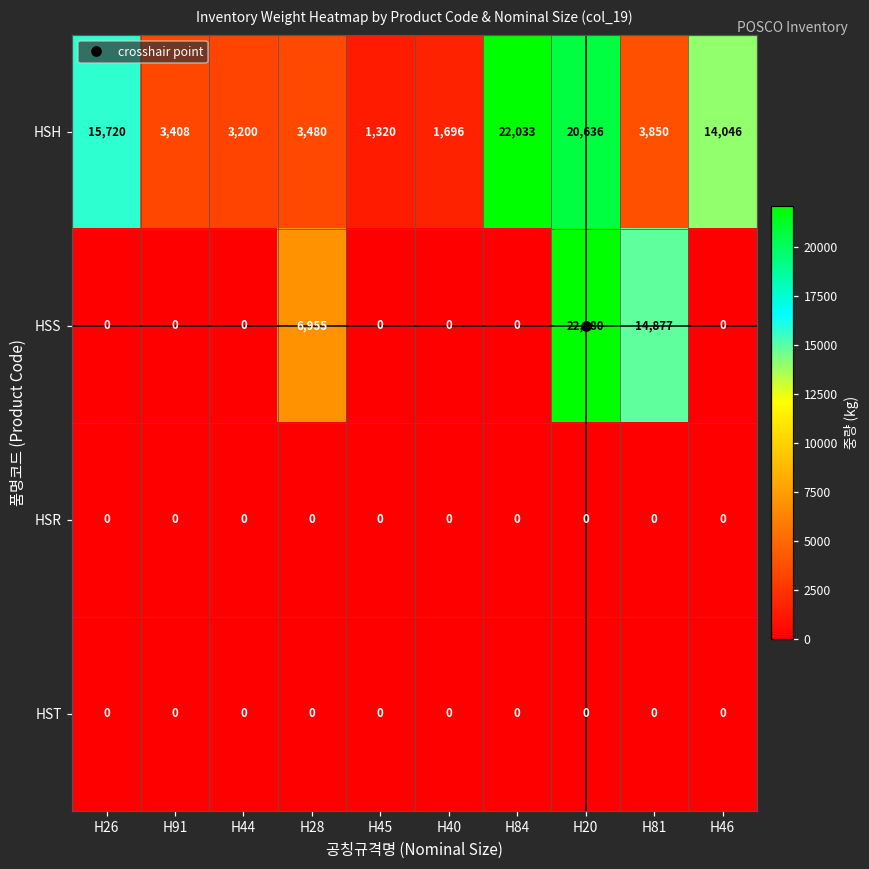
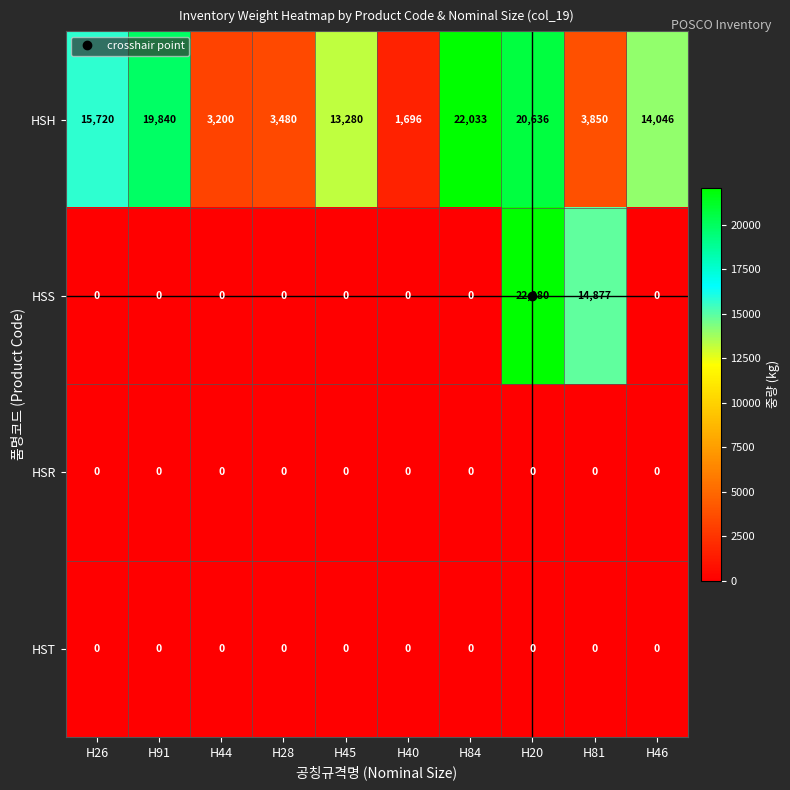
  {
    "HSH": {
      "H26": "15,720",
-     "H91": "3,408",
+     "H91": "19,840",
      "H44": "3,200",
      "H28": "3,480",
-     "H45": "1,320",
+     "H45": "13,280",
      "H40": "1,696",
      "H84": "22,033",
      "H20": "20,636",
      "H81": "3,850",
      "H46": "14,046"
    },
    "HSS": {
      "H26": "0",
      "H91": "0",
      "H44": "0",
-     "H28": "6,955",
+     "H28": "0",
      "H45": "0",
      "H40": "0",
      "H84": "0",
      "H81": "14,877",
      "H46": "0"
    },
    "HSR": {
      "H26": "0",
      "H91": "0",
      "H44": "0",
      "H28": "0",
      "H45": "0",
      "H40": "0",
      "H84": "0",
      "H20": "0",
      "H81": "0",
      "H46": "0"
    },
    "HST": {
      "H26": "0",
      "H91": "0",
      "H44": "0",
      "H28": "0",
      "H45": "0",
      "H40": "0",
      "H84": "0",
      "H20": "0",
      "H81": "0",
      "H46": "0"
    }
  }
